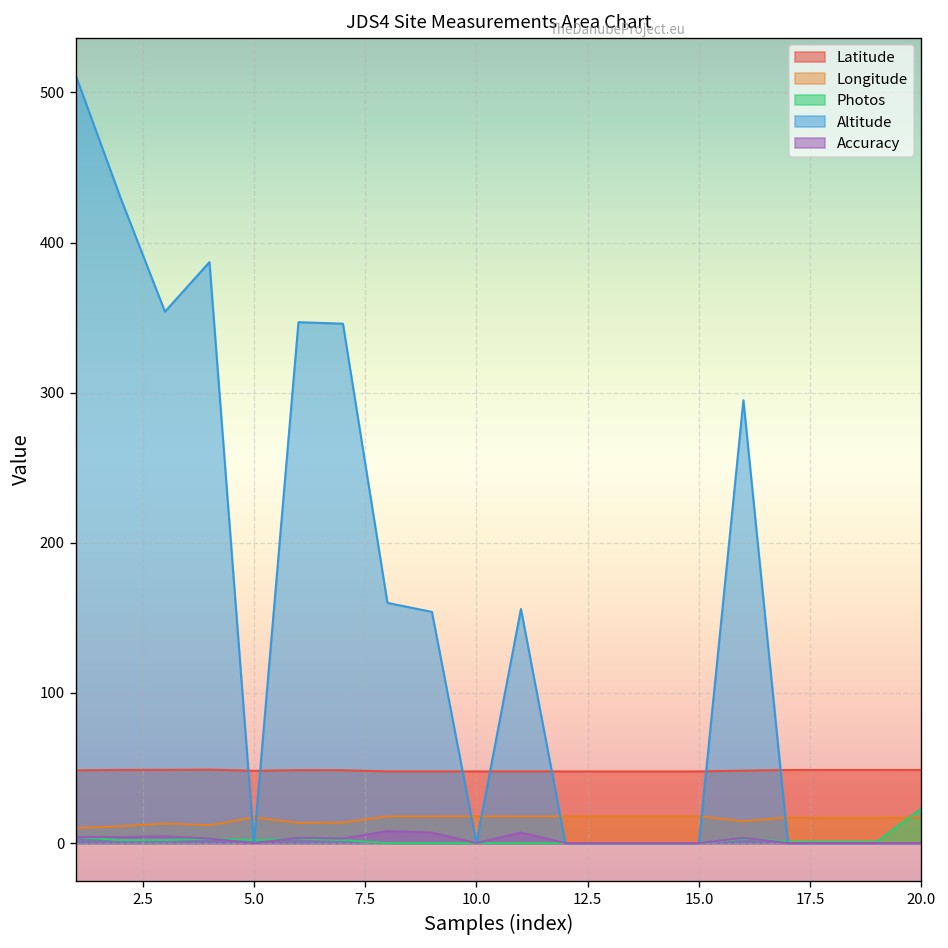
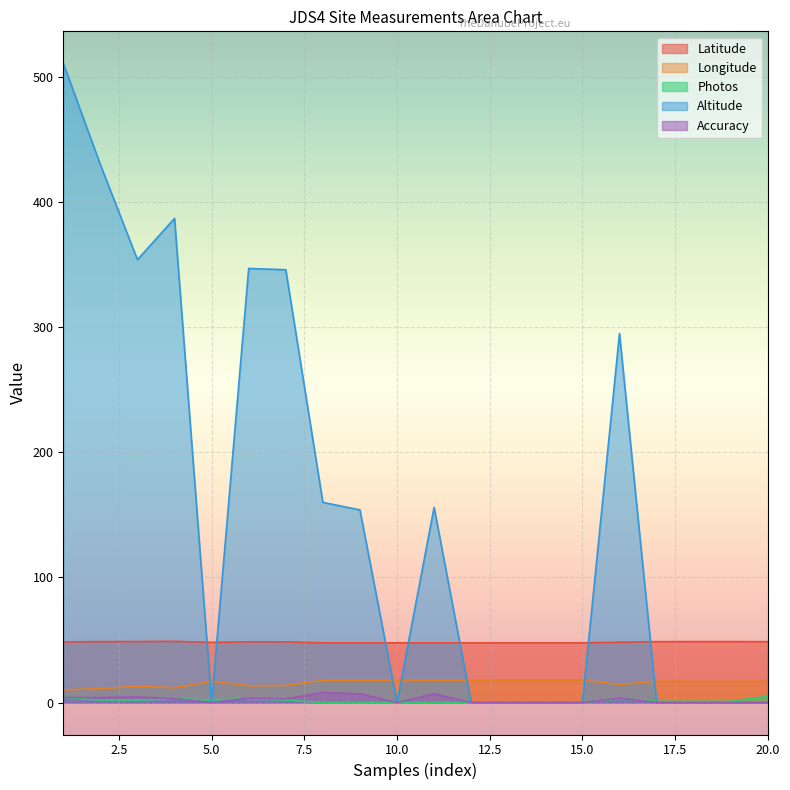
  {
    "Photos": {
-     "20.0": 23
+     "20.0": 5
    }
  }
